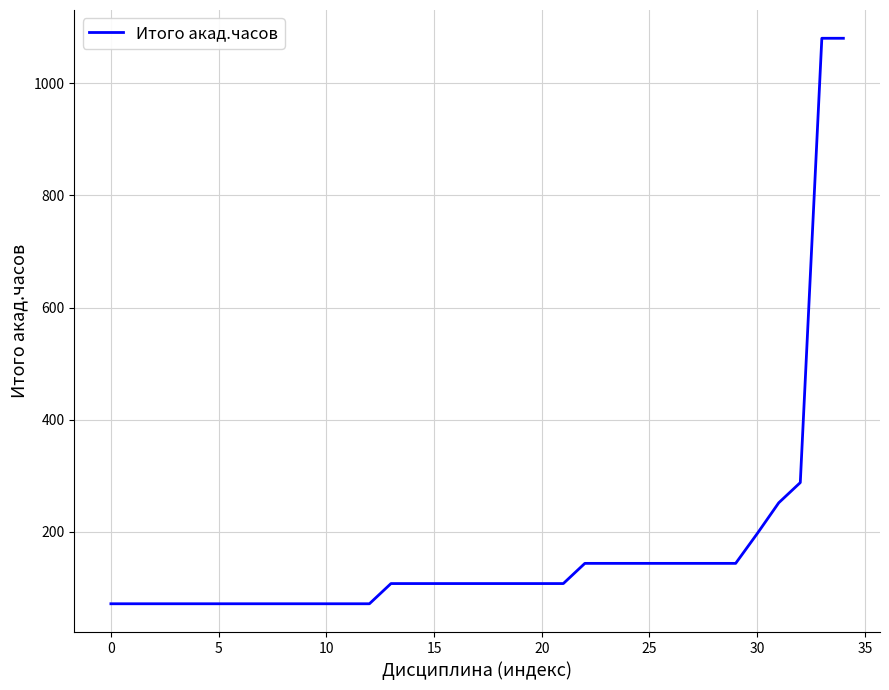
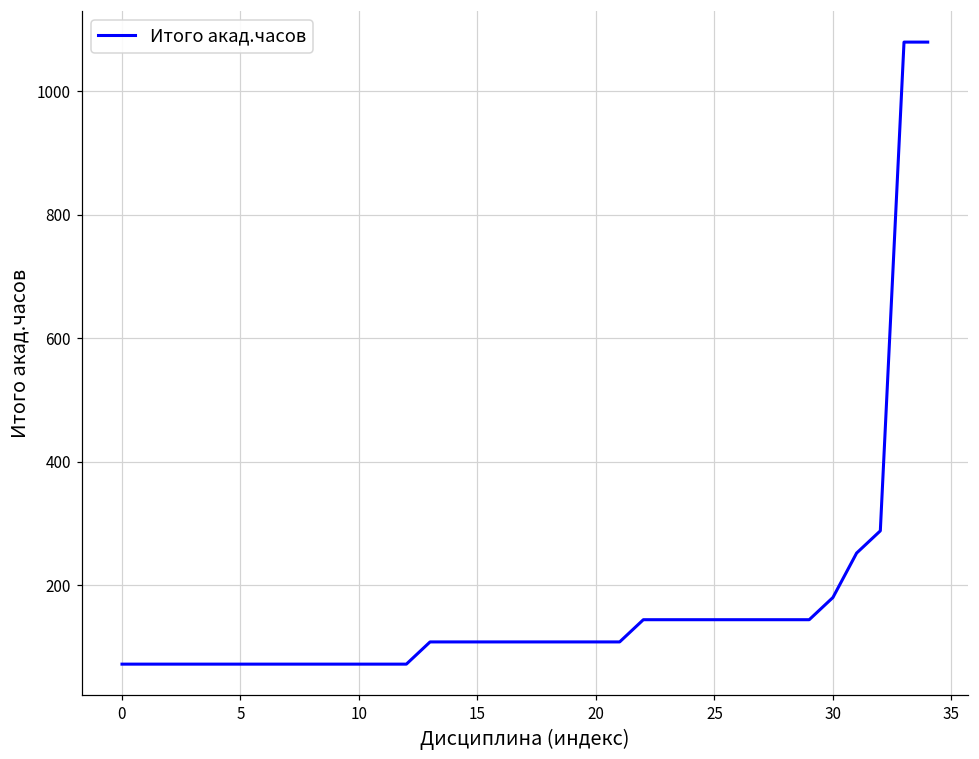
  {
    "0": 70,
    "5": 70,
    "10": 70,
    "15": 110,
    "20": 110,
    "25": 140,
-   "30": 200
+   "30": 180
  }
